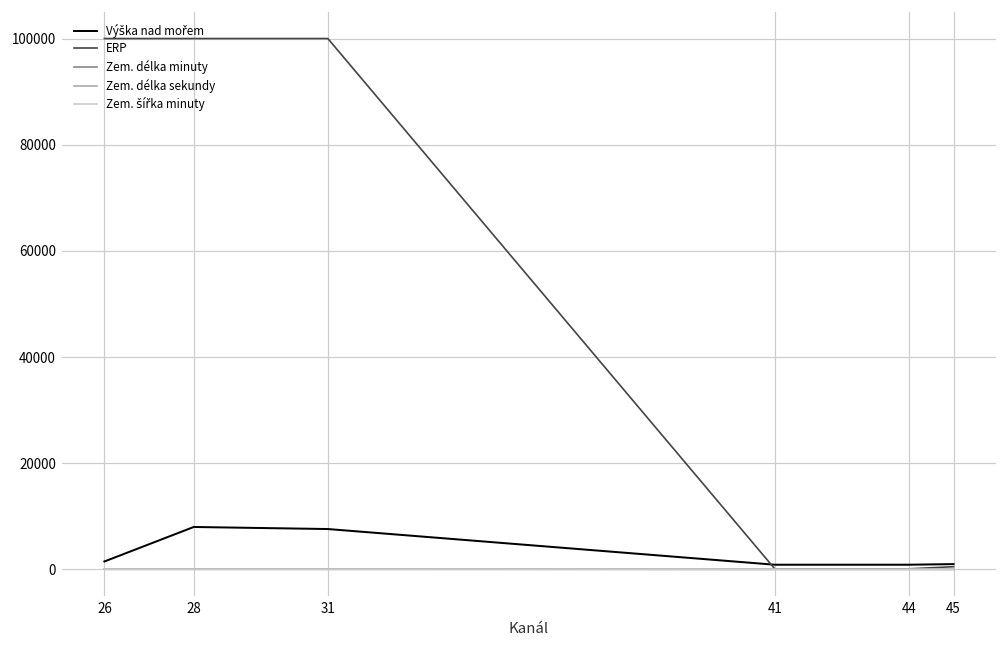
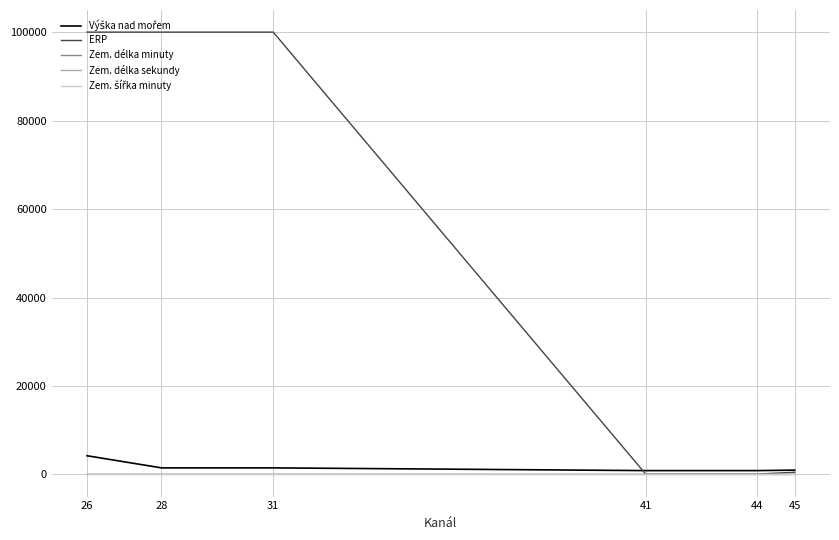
  {
    "Výška nad mořem": {
-     "26": 1000,
-     "28": 8000,
-     "31": 8000,
+     "26": 4000,
+     "28": 1000,
+     "31": 1000,
      "41": 1000,
      "44": 1000
    },
    "ERP": {
      "26": 100000,
      "28": 100000,
      "31": 100000
    },
    "Zem. šířka minuty": {
      "26": 0,
      "28": 0,
      "31": 0
    }
  }
